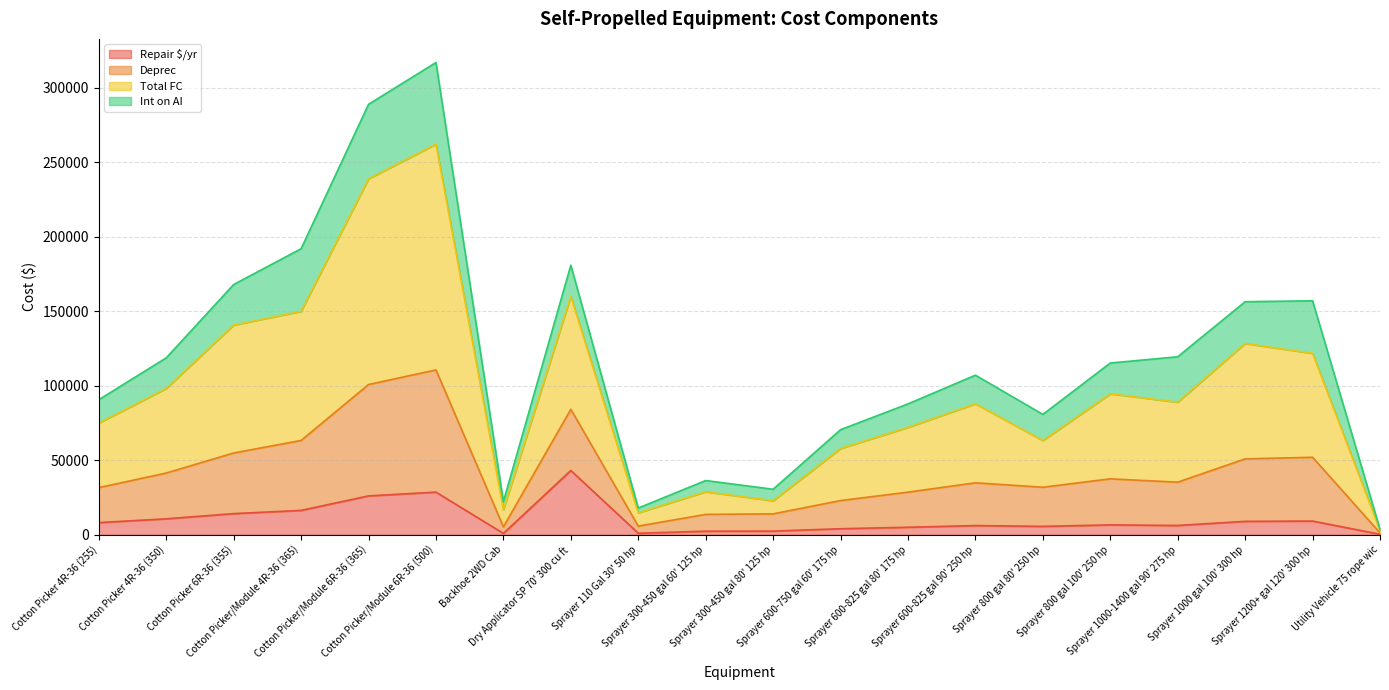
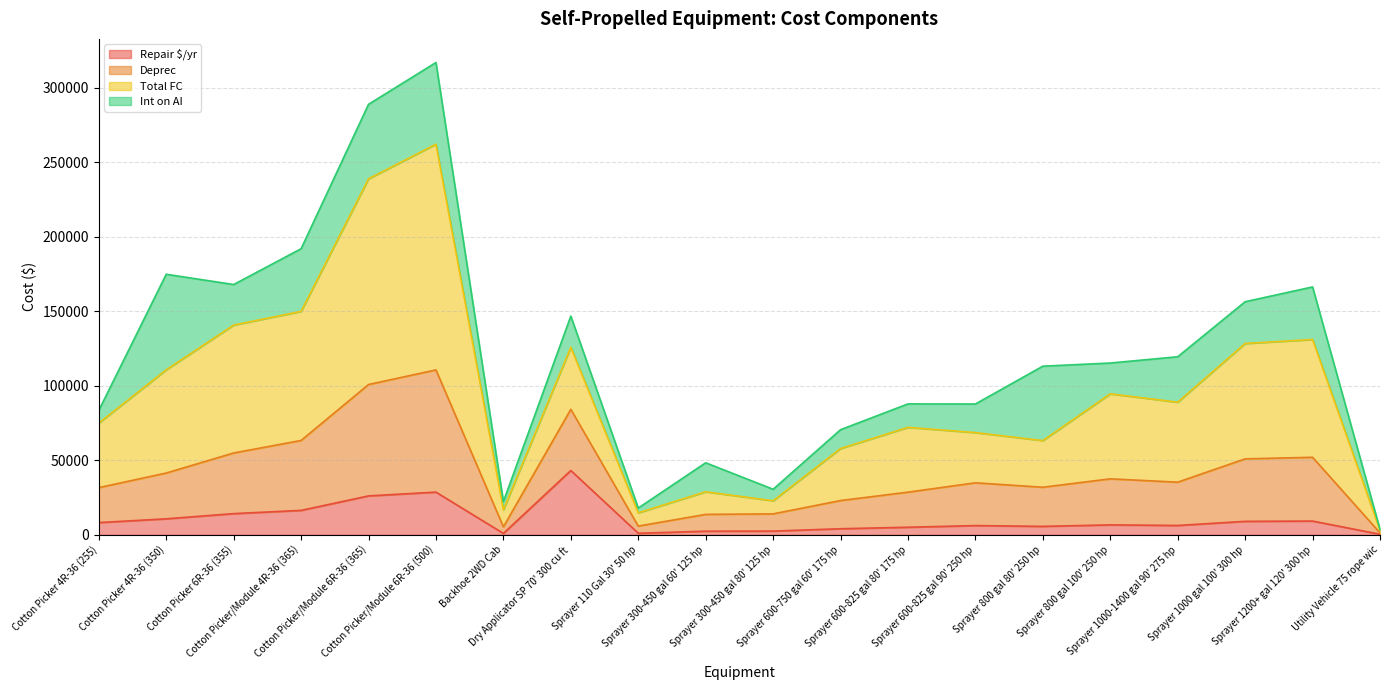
  {
    "Total FC": {
      "Cotton Picker 4R-36 (255)": 43000,
-     "Cotton Picker 4R-36 (350)": 57000,
+     "Cotton Picker 4R-36 (350)": 69000,
      "Cotton Picker 6R-36 (355)": 86000,
      "Cotton Picker/Module 4R-36 (365)": 87000,
      "Cotton Picker/Module 6R-36 (365)": 138000,
      "Cotton Picker/Module 6R-36 (500)": 151000,
      "Backhoe 2WD Cab": 11000,
-     "Dry Applicator SP 70' 300 cu ft": 76000,
+     "Dry Applicator SP 70' 300 cu ft": 42000,
      "Sprayer 110 Gal 30' 50 hp": 9000,
      "Sprayer 300-450 gal 60' 125 hp": 15000,
      "Sprayer 300-450 gal 80' 125 hp": 9000,
      "Sprayer 600-750 gal 60' 175 hp": 35000,
      "Sprayer 600-825 gal 80' 175 hp": 43000,
-     "Sprayer 600-825 gal 90' 250 hp": 53000,
+     "Sprayer 600-825 gal 90' 250 hp": 34000,
      "Sprayer 800 gal 80' 250 hp": 31000,
      "Sprayer 800 gal 100' 250 hp": 57000,
      "Sprayer 1000-1400 gal 90' 275 hp": 54000,
      "Sprayer 1000 gal 100' 300 hp": 77000,
-     "Sprayer 1200+ gal 120' 300 hp": 70000
+     "Sprayer 1200+ gal 120' 300 hp": 79000
    },
    "Int on AI": {
-     "Cotton Picker 4R-36 (255)": 16000,
-     "Cotton Picker 4R-36 (350)": 21000,
+     "Cotton Picker 4R-36 (255)": 8000,
+     "Cotton Picker 4R-36 (350)": 64000,
      "Cotton Picker 6R-36 (355)": 27000,
      "Cotton Picker/Module 4R-36 (365)": 42000,
      "Cotton Picker/Module 6R-36 (365)": 50000,
      "Cotton Picker/Module 6R-36 (500)": 55000,
      "Backhoe 2WD Cab": 6000,
      "Dry Applicator SP 70' 300 cu ft": 21000,
      "Sprayer 110 Gal 30' 50 hp": 3000,
-     "Sprayer 300-450 gal 60' 125 hp": 8000,
+     "Sprayer 300-450 gal 60' 125 hp": 19000,
      "Sprayer 300-450 gal 80' 125 hp": 8000,
      "Sprayer 600-750 gal 60' 175 hp": 13000,
      "Sprayer 600-825 gal 80' 175 hp": 16000,
      "Sprayer 600-825 gal 90' 250 hp": 19000,
-     "Sprayer 800 gal 80' 250 hp": 18000,
+     "Sprayer 800 gal 80' 250 hp": 50000,
      "Sprayer 800 gal 100' 250 hp": 21000,
      "Sprayer 1000-1400 gal 90' 275 hp": 30000,
      "Sprayer 1000 gal 100' 300 hp": 28000,
      "Sprayer 1200+ gal 120' 300 hp": 35000
    }
  }
